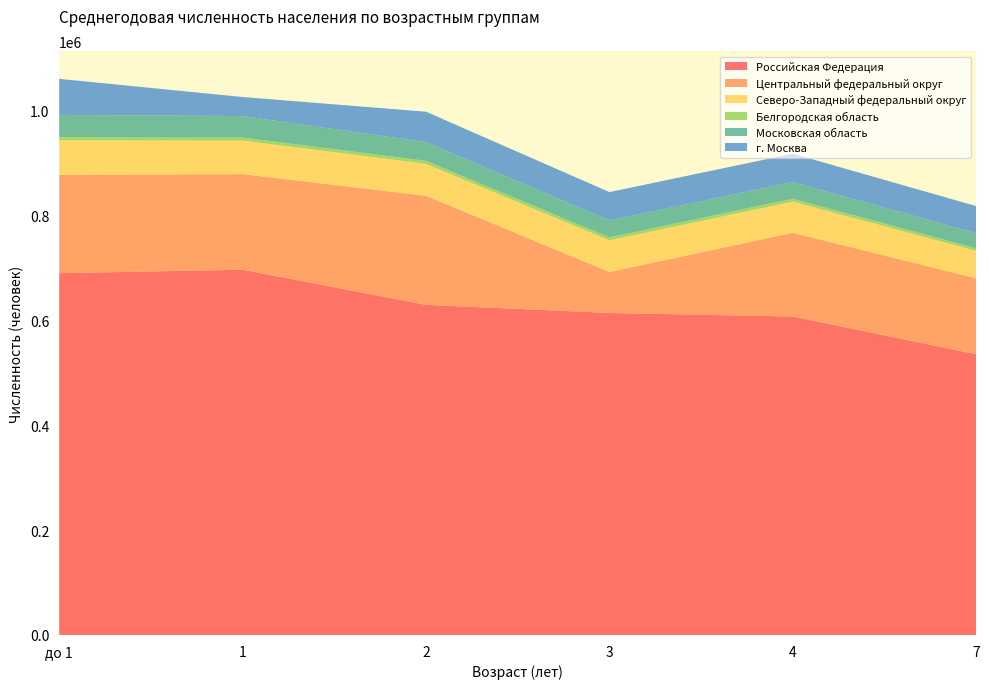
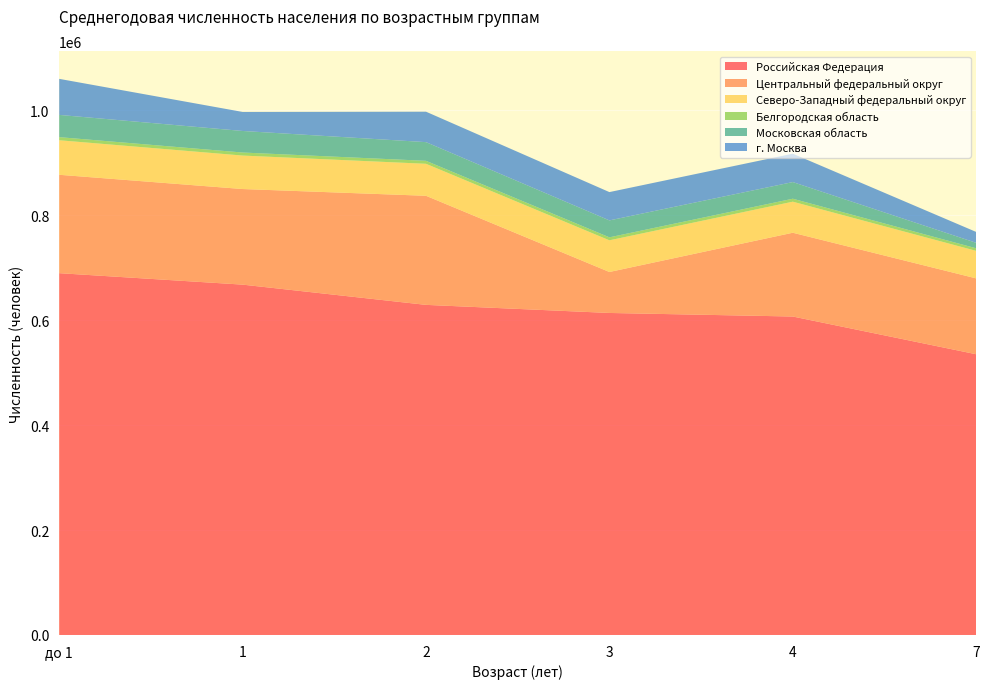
  {
    "Российская Федерация": {
      "до 1": 690000,
-     "1": 700000,
+     "1": 670000,
      "2": 630000,
      "3": 610000,
      "4": 610000,
      "7": 540000
    },
    "Центральный федеральный округ": {
      "до 1": 190000,
      "1": 180000,
      "2": 210000,
      "3": 80000,
      "4": 160000,
      "7": 140000
    },
    "Северо-Западный федеральный округ": {
      "до 1": 70000,
      "1": 60000,
      "2": 60000,
      "3": 60000,
      "4": 60000,
      "7": 50000
    },
    "Белгородская область": {
      "до 1": 10000,
      "1": 10000,
      "2": 10000,
      "3": 10000,
      "4": 10000,
      "7": 0
    },
    "Московская область": {
      "до 1": 40000,
      "1": 40000,
      "2": 40000,
      "3": 30000,
      "4": 30000,
-     "7": 30000
+     "7": 10000
    },
    "г. Москва": {
      "до 1": 70000,
      "1": 40000,
      "2": 60000,
      "3": 50000,
-     "7": 50000
+     "7": 20000
    }
  }
